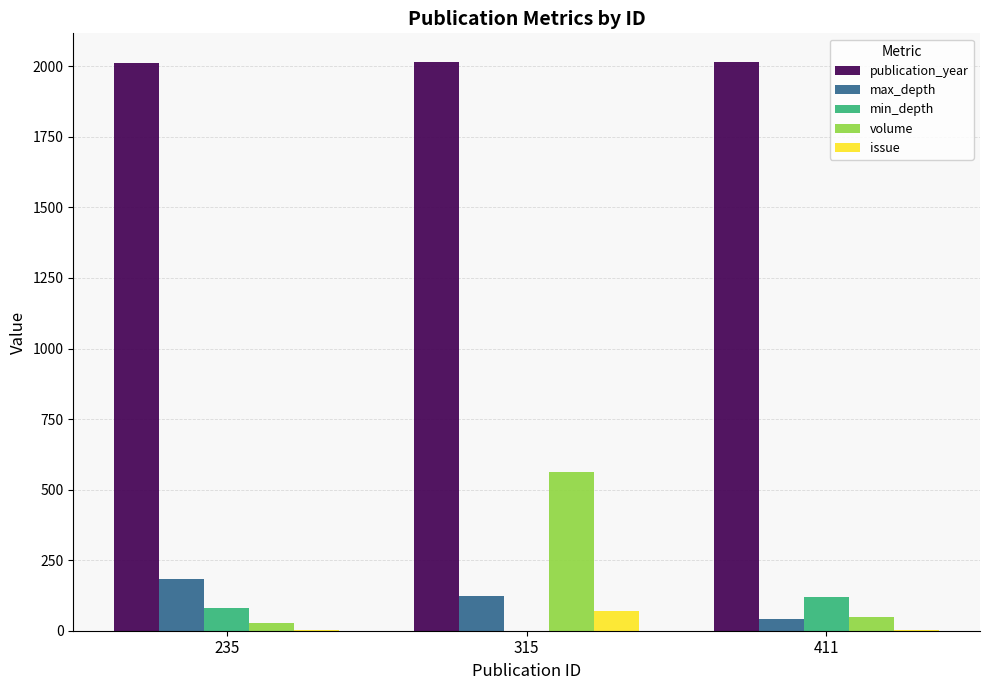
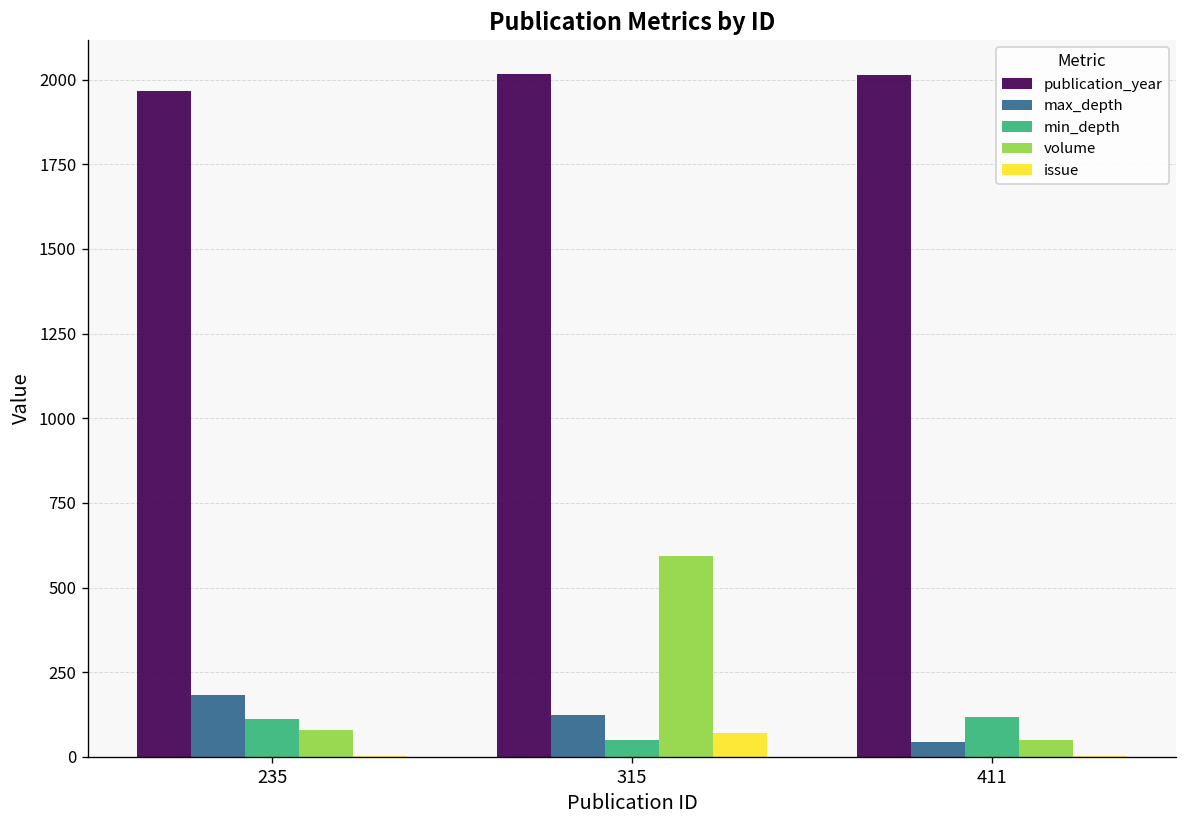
  {
    "publication_year": {
-     "235": 2010,
+     "235": 1970,
      "315": 2020,
      "411": 2010
    },
    "max_depth": {
      "235": 180,
      "315": 120,
      "411": 40
    },
    "min_depth": {
-     "235": 80,
-     "315": 0,
+     "235": 110,
+     "315": 50,
      "411": 120
    },
    "volume": {
-     "235": 30,
-     "315": 560,
+     "235": 80,
+     "315": 590,
      "411": 50
    },
    "issue": {
      "315": 70
    }
  }
